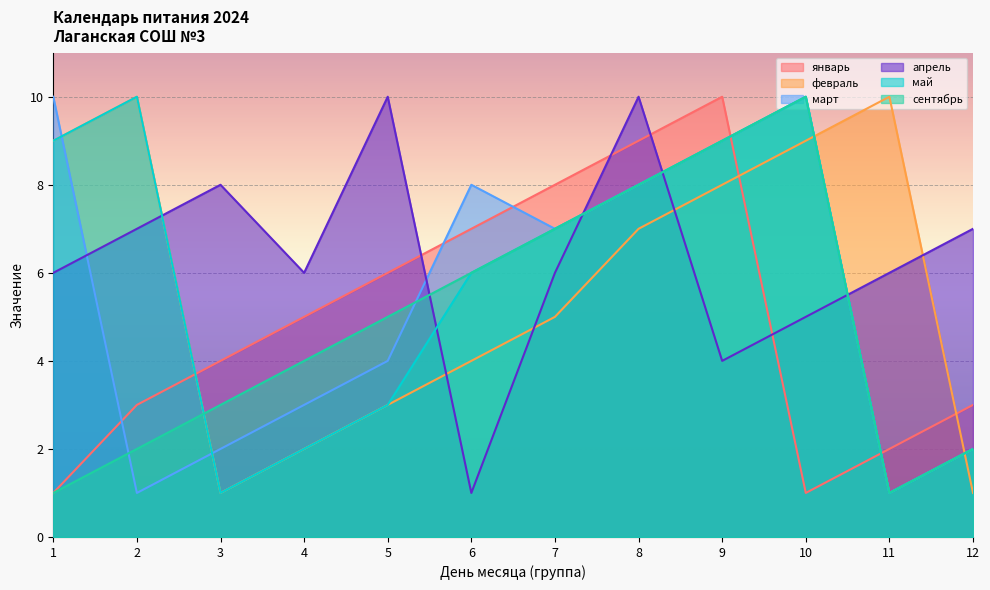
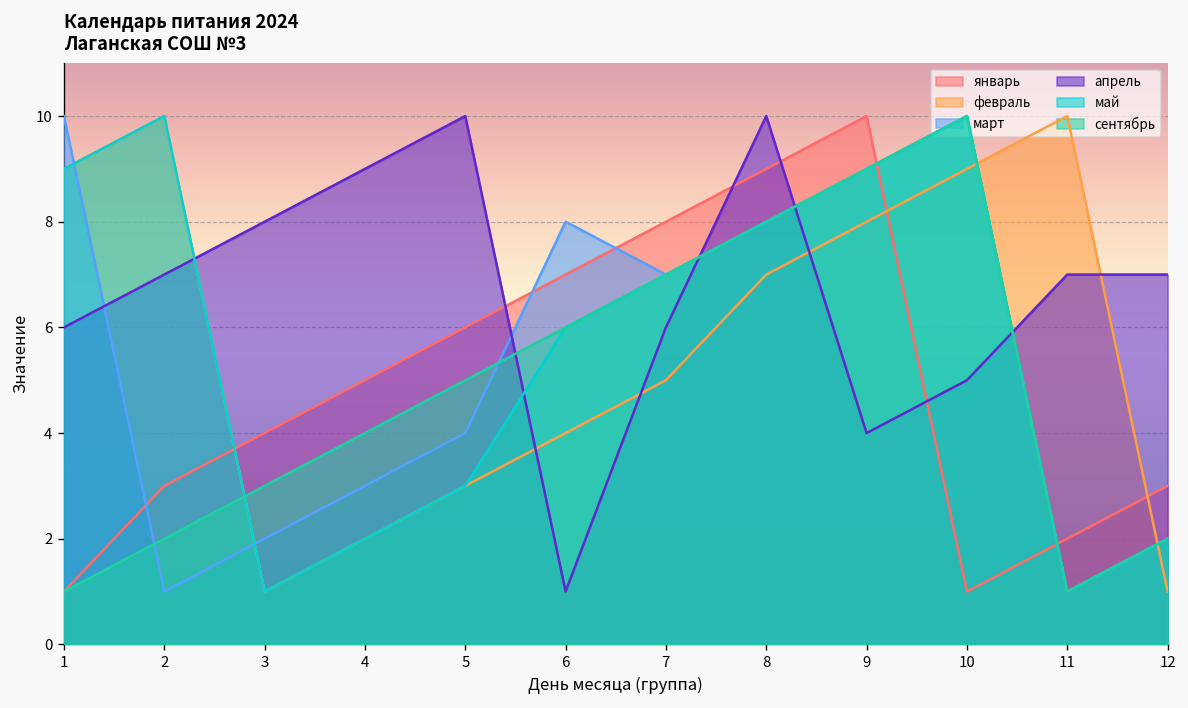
  {
    "март": {
      "1": 10,
      "2": 1,
      "3": 2,
      "4": 3,
      "5": 4,
      "6": 8
    },
    "апрель": {
      "1": 6,
      "2": 7,
      "3": 8,
-     "4": 6,
+     "4": 9,
      "5": 10,
      "6": 1,
      "7": 6,
      "8": 10,
      "9": 4,
      "10": 5,
-     "11": 6,
+     "11": 7,
      "12": 7
    }
  }
